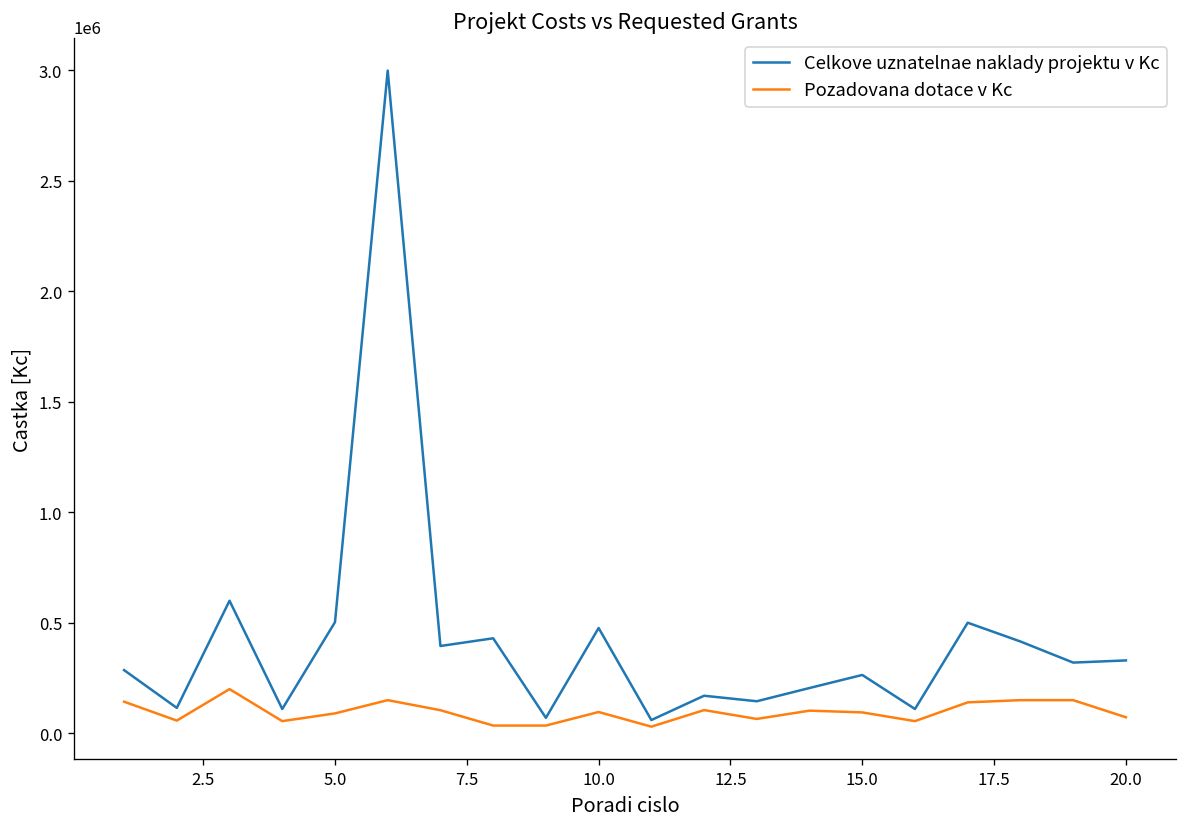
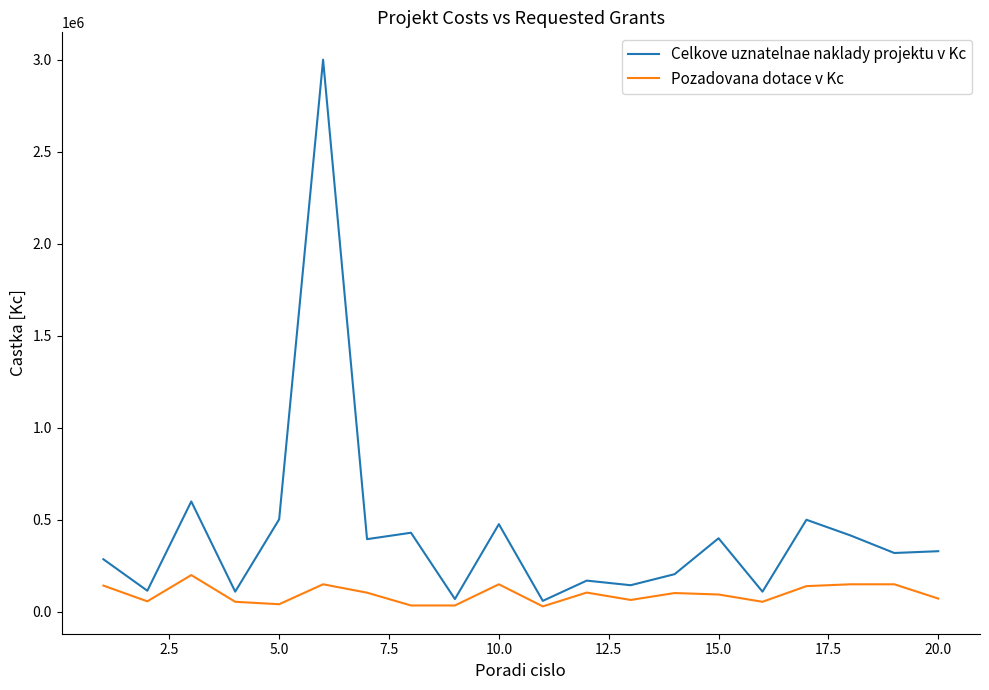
  {
    "Celkove uznatelnae naklady projektu v Kc": {
      "5.0": 500000,
      "10.0": 480000,
-     "15.0": 260000,
+     "15.0": 400000,
      "20.0": 330000
    },
    "Pozadovana dotace v Kc": {
-     "5.0": 90000,
-     "10.0": 100000,
+     "5.0": 40000,
+     "10.0": 150000,
      "15.0": 90000,
      "20.0": 70000
    }
  }
